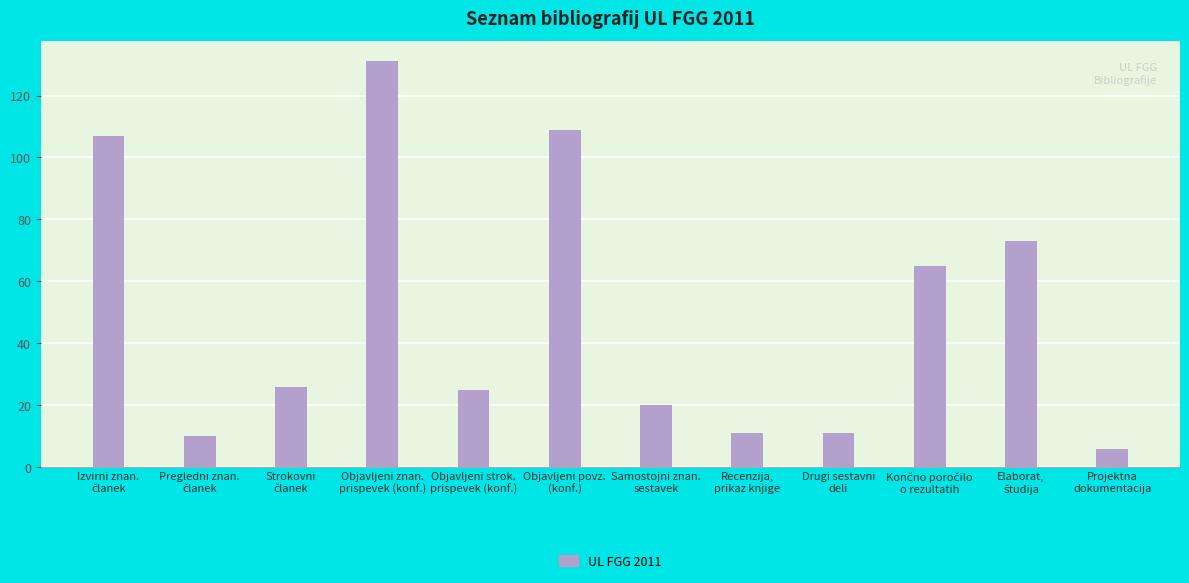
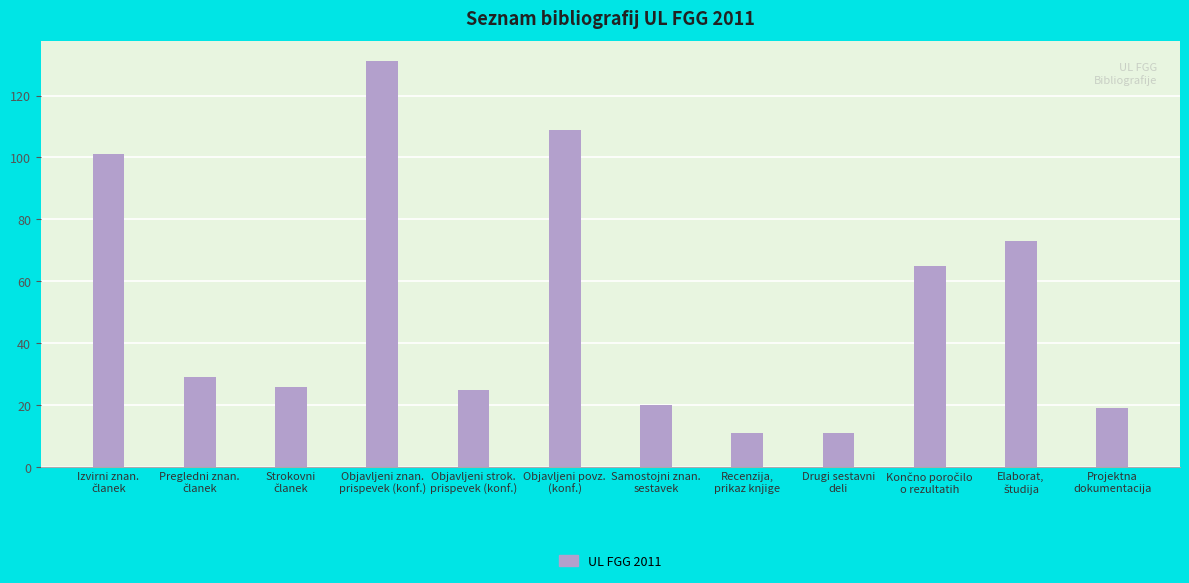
  {
-   "Izvirni znan. članek": 107,
-   "Pregledni znan. članek": 10,
+   "Izvirni znan. članek": 101,
+   "Pregledni znan. članek": 29,
    "Strokovni članek": 26,
    "Objavljeni znan. prispevek (konf.)": 131,
    "Objavljeni strok. prispevek (konf.)": 25,
    "Objavljeni povz. (konf.)": 109,
    "Samostojni znan. sestavek": 20,
    "Recenzija, prikaz knjige": 11,
    "Drugi sestavni deli": 11,
    "Končno poročilo o rezultatih": 65,
    "Elaborat, študija": 73,
-   "Projektna dokumentacija": 6
+   "Projektna dokumentacija": 19
  }
